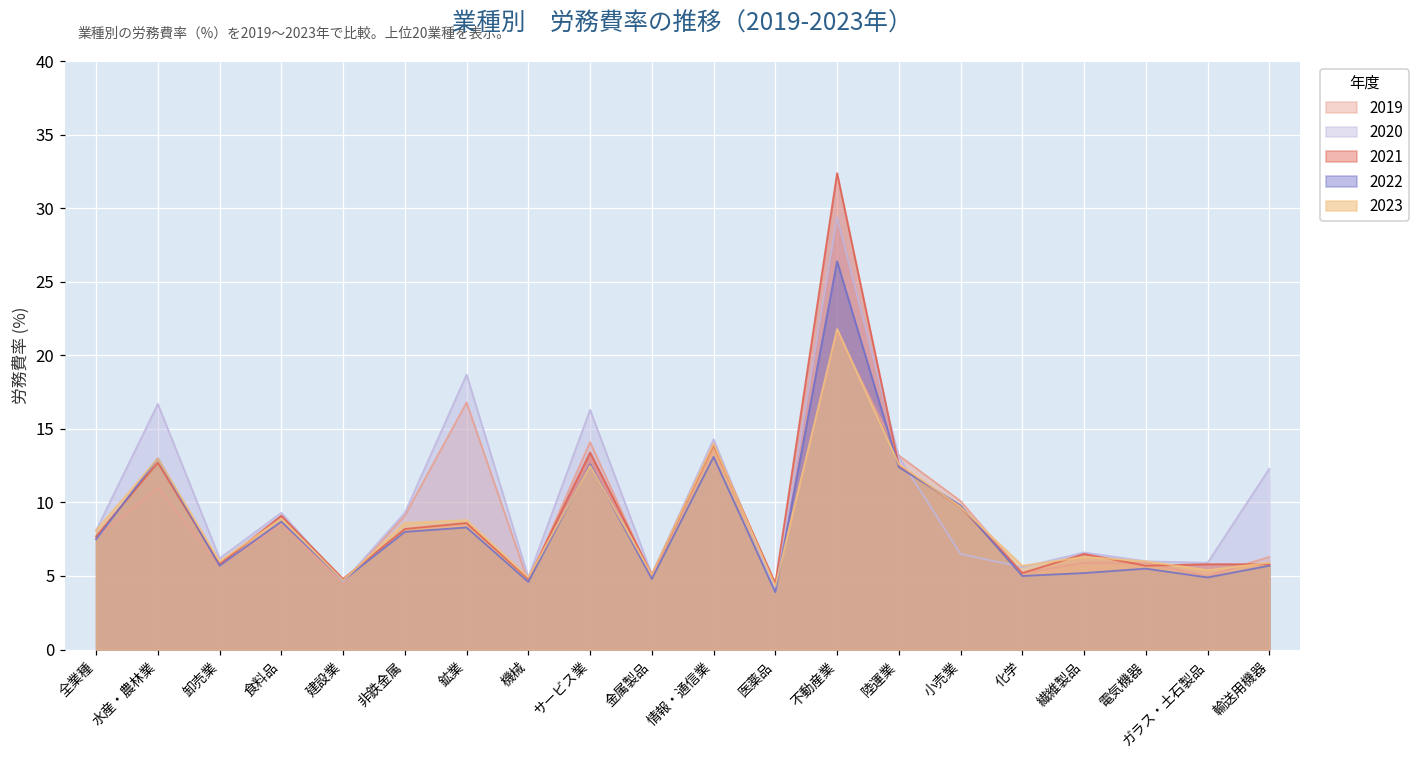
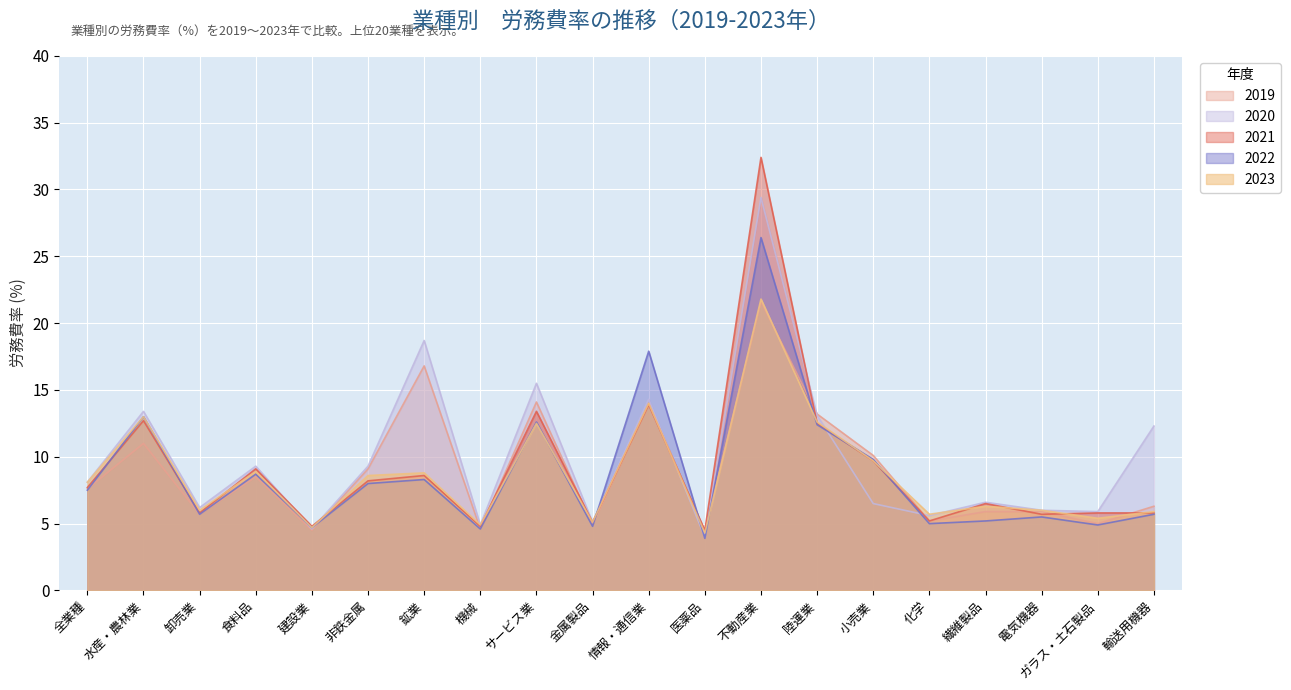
  {
    "2020": {
-     "水産・農林業": 16.7,
+     "水産・農林業": 13.4,
      "卸売業": 6.2,
      "食料品": 9.3,
      "非鉄金属": 9.3,
      "鉱業": 18.7,
-     "サービス業": 16.3,
+     "サービス業": 15.5,
      "情報・通信業": 14.3,
      "不動産業": 29.4,
      "小売業": 6.5,
      "輸送用機器": 12.3
    },
    "2022": {
      "食料品": 8.7,
      "非鉄金属": 8.0,
      "鉱業": 8.3,
-     "情報・通信業": 13.1,
+     "情報・通信業": 17.9,
      "不動産業": 26.4,
      "化学": 5.0,
      "繊維製品": 5.2,
      "電気機器": 5.5
    }
  }
